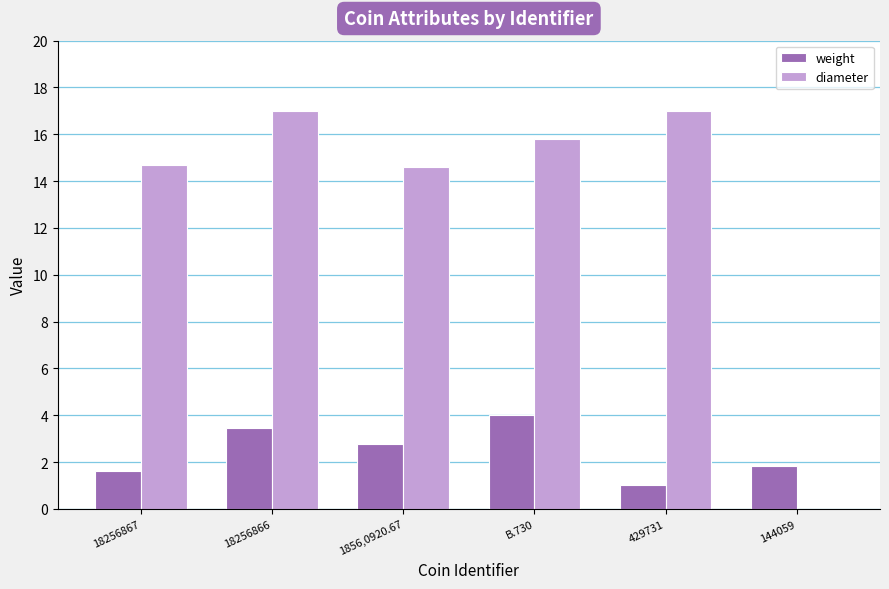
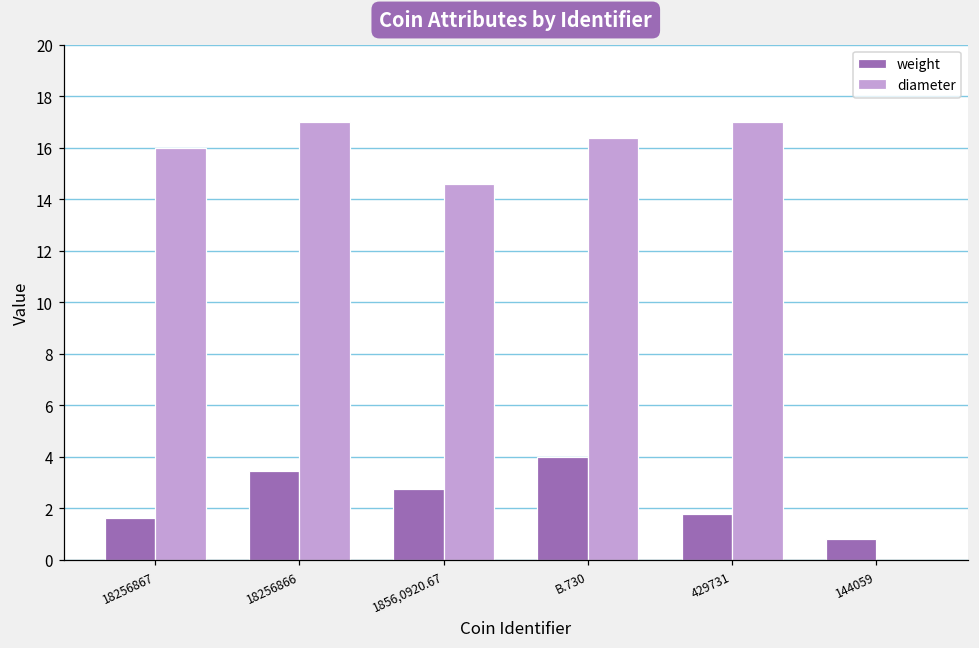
  {
    "weight": {
      "18256867": 1.6,
      "18256866": 3.5,
      "1856,0920.67": 2.8,
      "B.730": 4.0,
-     "429731": 1.0,
-     "144059": 1.9
+     "429731": 1.8,
+     "144059": 0.8
    },
    "diameter": {
-     "18256867": 14.7,
+     "18256867": 16.0,
      "18256866": 17.0,
      "1856,0920.67": 14.6,
-     "B.730": 15.8,
+     "B.730": 16.4,
      "429731": 17.0,
      "144059": 0.0
    }
  }
